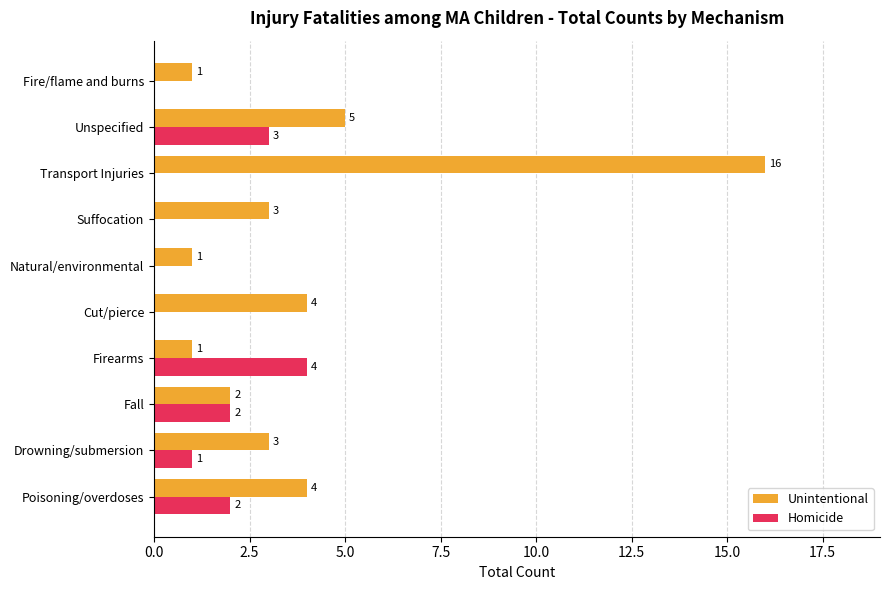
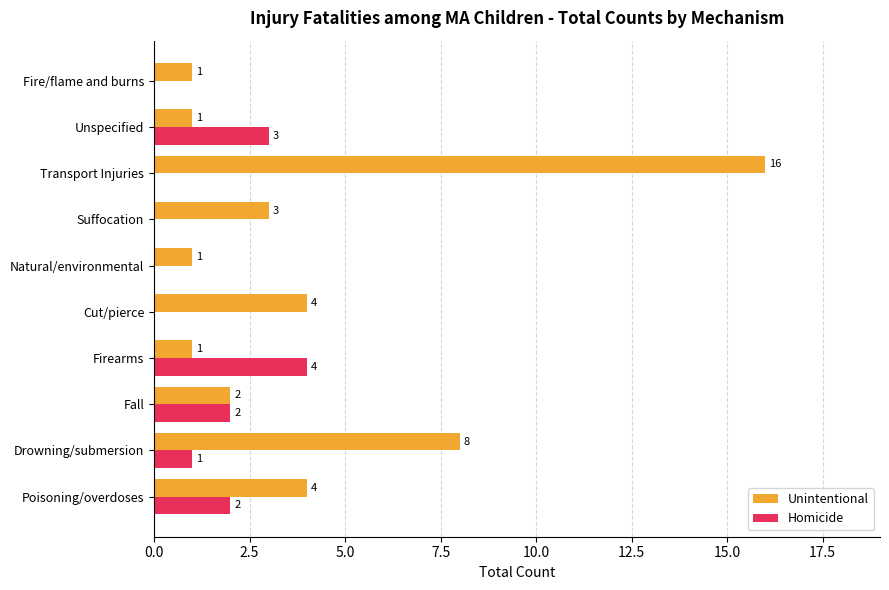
  {
    "Unintentional": {
      "Fire/flame and burns": 1,
-     "Unspecified": 5,
+     "Unspecified": 1,
      "Transport Injuries": 16,
      "Suffocation": 3,
      "Natural/environmental": 1,
      "Cut/pierce": 4,
      "Firearms": 1,
      "Fall": 2,
-     "Drowning/submersion": 3,
+     "Drowning/submersion": 8,
      "Poisoning/overdoses": 4
    },
    "Homicide": {
      "Unspecified": 3,
      "Firearms": 4,
      "Fall": 2,
      "Drowning/submersion": 1,
      "Poisoning/overdoses": 2
    }
  }
